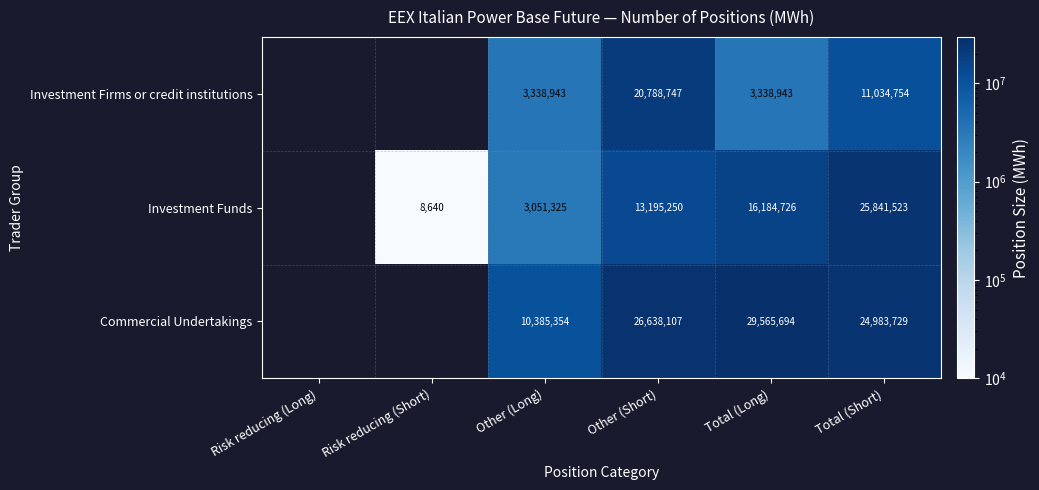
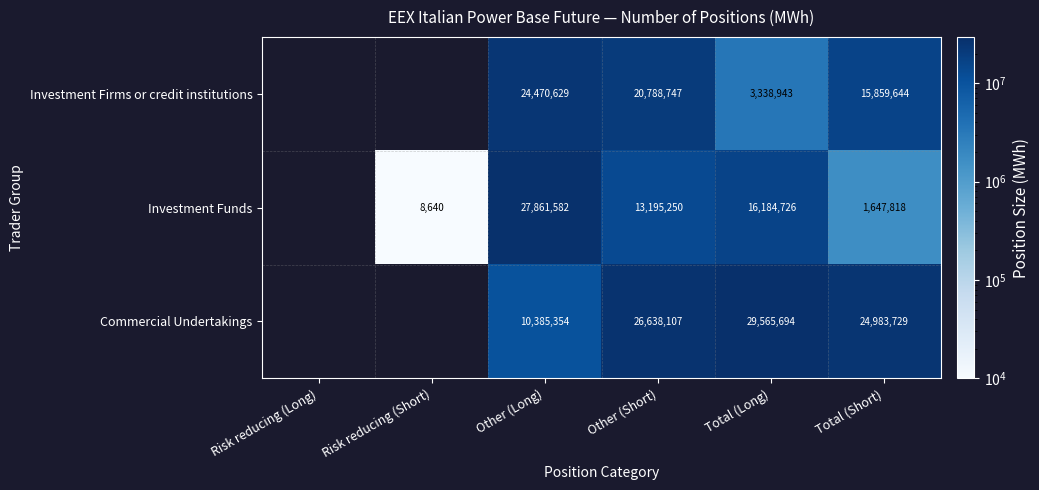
  {
    "Investment Firms or credit institutions": {
-     "Other (Long)": "3,338,943",
+     "Other (Long)": "24,470,629",
      "Other (Short)": "20,788,747",
      "Total (Long)": "3,338,943",
-     "Total (Short)": "11,034,754"
+     "Total (Short)": "15,859,644"
    },
    "Investment Funds": {
      "Risk reducing (Short)": "8,640",
-     "Other (Long)": "3,051,325",
+     "Other (Long)": "27,861,582",
      "Other (Short)": "13,195,250",
      "Total (Long)": "16,184,726",
-     "Total (Short)": "25,841,523"
+     "Total (Short)": "1,647,818"
    },
    "Commercial Undertakings": {
      "Other (Long)": "10,385,354",
      "Other (Short)": "26,638,107",
      "Total (Long)": "29,565,694",
      "Total (Short)": "24,983,729"
    }
  }
